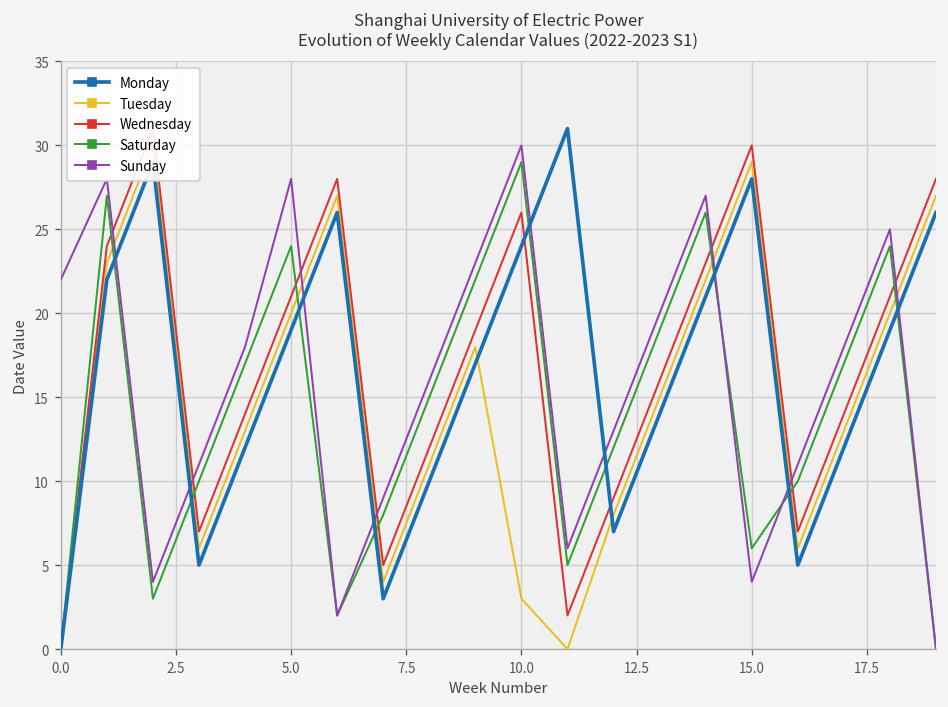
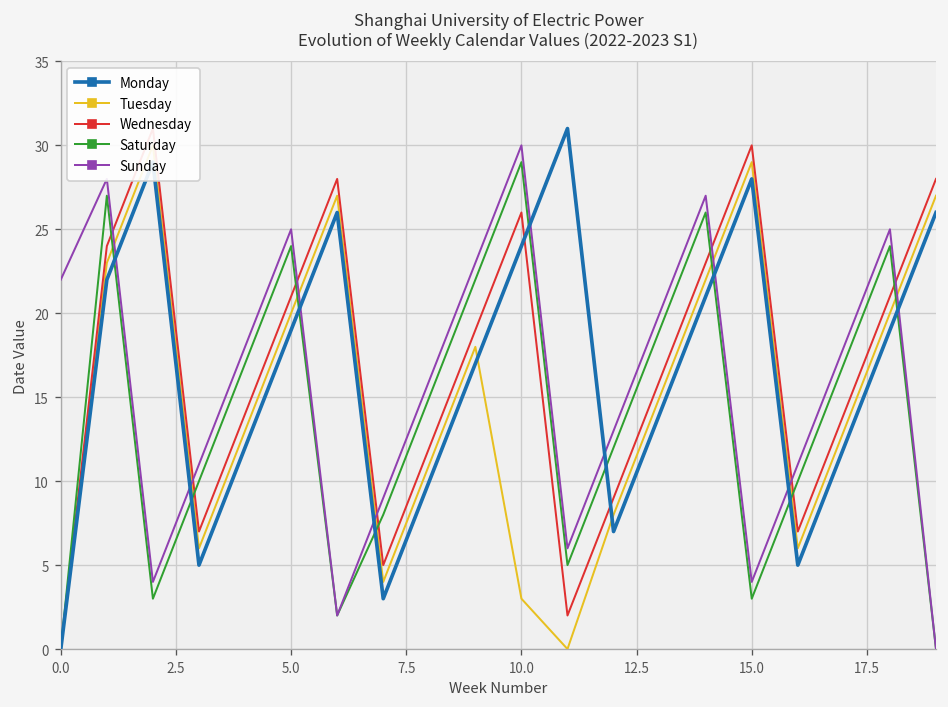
  {
    "Monday": {
      "5.0": 19,
      "10.0": 24,
      "15.0": 28
    },
    "Tuesday": {
      "5.0": 20,
      "10.0": 3,
      "15.0": 29
    },
    "Wednesday": {
      "5.0": 21,
      "10.0": 26,
      "15.0": 30
    },
    "Saturday": {
      "5.0": 24,
      "10.0": 29,
-     "15.0": 6
+     "15.0": 3
    },
    "Sunday": {
      "0.0": 22,
-     "5.0": 28,
+     "5.0": 25,
      "10.0": 30,
      "15.0": 4
    }
  }
